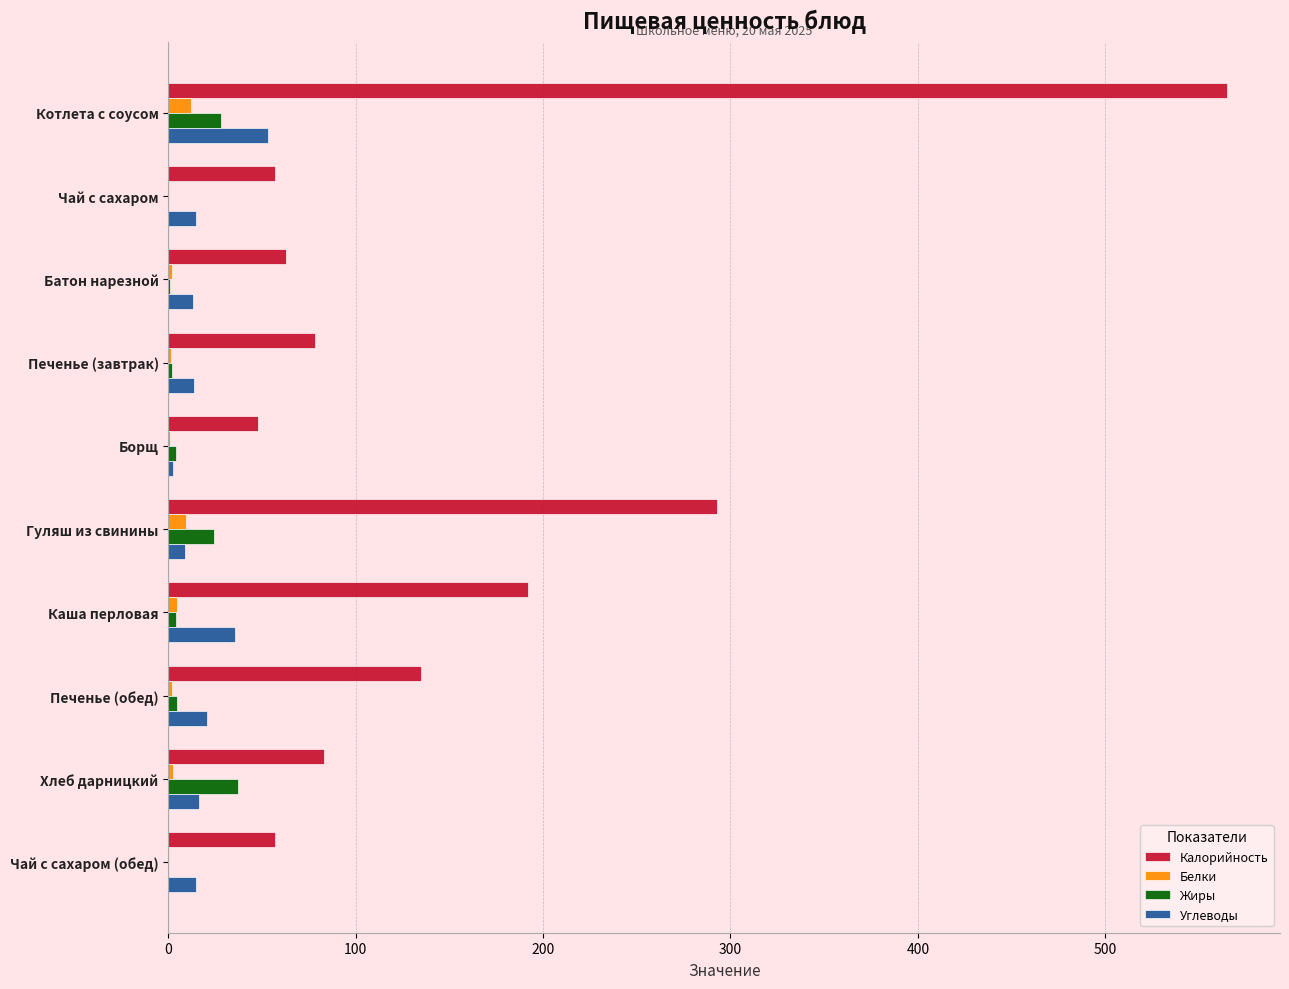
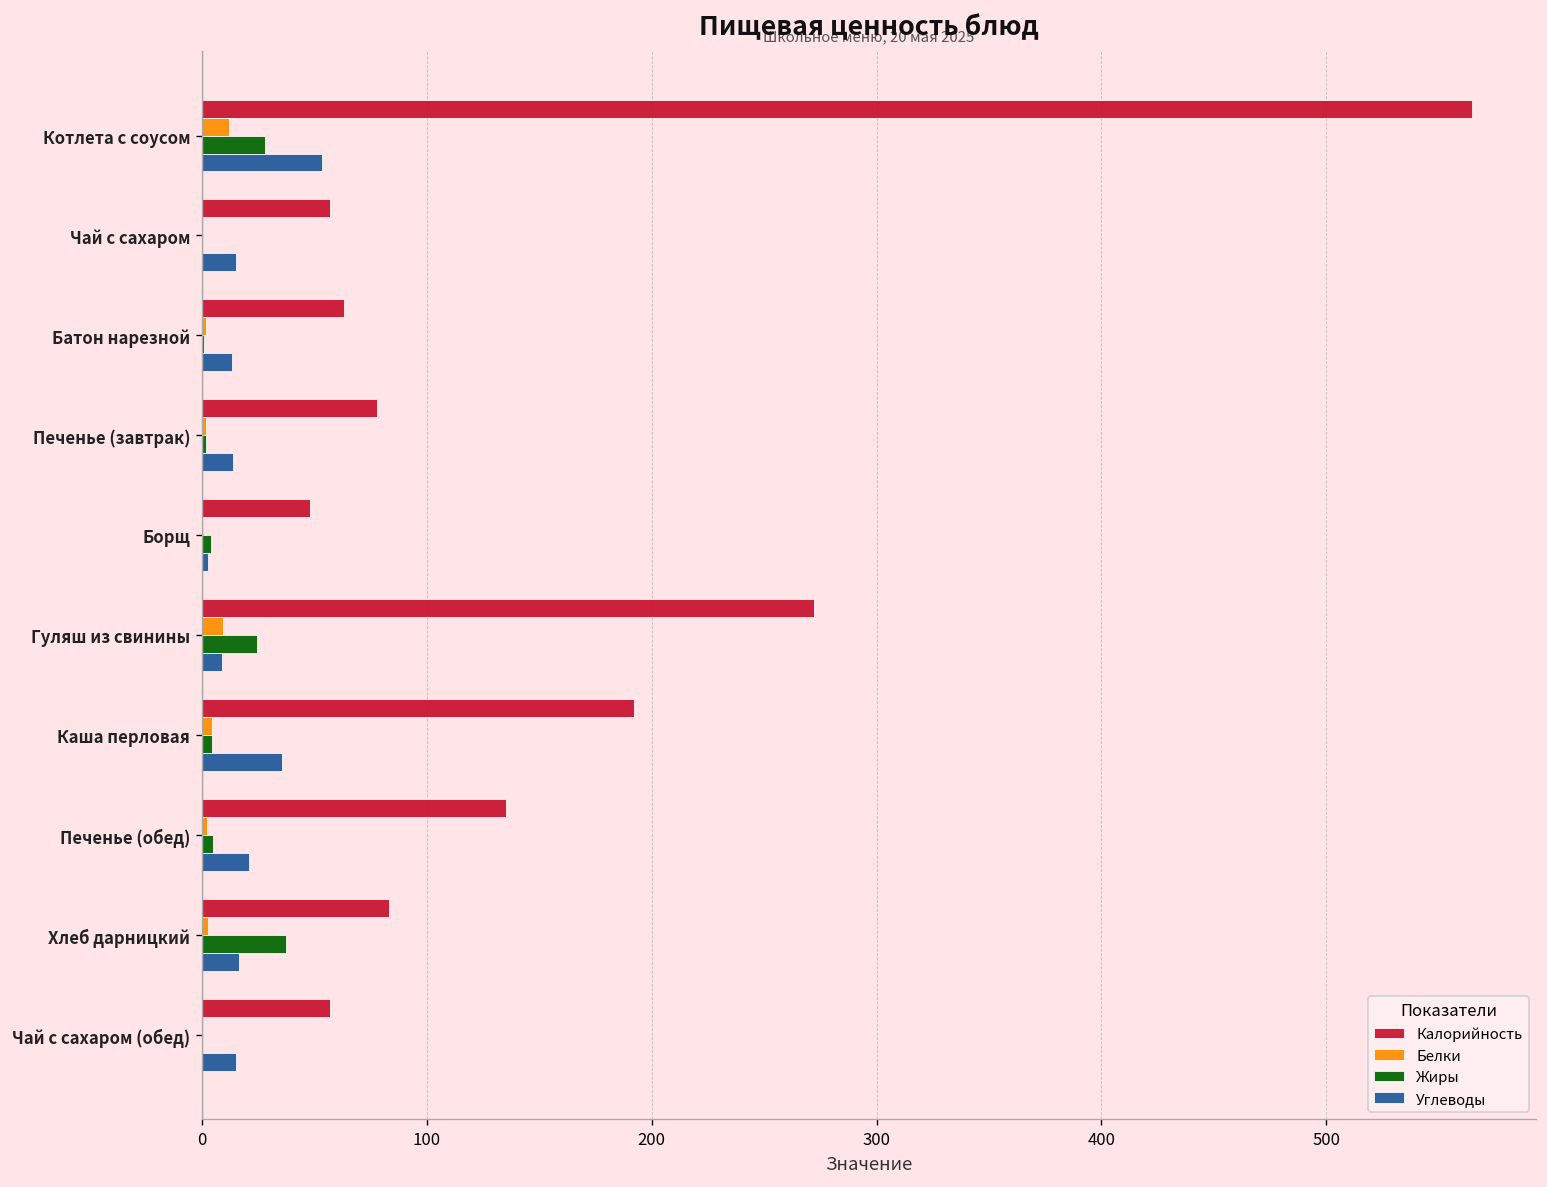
  {
    "Калорийность": {
      "Котлета с соусом": 565,
      "Чай с сахаром": 57,
      "Батон нарезной": 63,
      "Печенье (завтрак)": 78,
      "Борщ": 48,
-     "Гуляш из свинины": 293,
+     "Гуляш из свинины": 272,
      "Каша перловая": 192,
      "Печенье (обед)": 135,
      "Хлеб дарницкий": 83,
      "Чай с сахаром (обед)": 57
    },
    "Белки": {
      "Котлета с соусом": 12,
      "Батон нарезной": 2,
      "Печенье (завтрак)": 2,
      "Гуляш из свинины": 9,
      "Каша перловая": 5,
      "Печенье (обед)": 2,
      "Хлеб дарницкий": 3
    },
    "Жиры": {
      "Котлета с соусом": 28,
      "Печенье (завтрак)": 2,
      "Борщ": 4,
      "Гуляш из свинины": 25,
      "Каша перловая": 4,
      "Печенье (обед)": 5,
      "Хлеб дарницкий": 37
    },
    "Углеводы": {
      "Котлета с соусом": 53,
      "Чай с сахаром": 15,
      "Батон нарезной": 13,
      "Печенье (завтрак)": 14,
      "Борщ": 3,
      "Гуляш из свинины": 9,
      "Каша перловая": 36,
      "Печенье (обед)": 21,
      "Хлеб дарницкий": 16,
      "Чай с сахаром (обед)": 15
    }
  }
